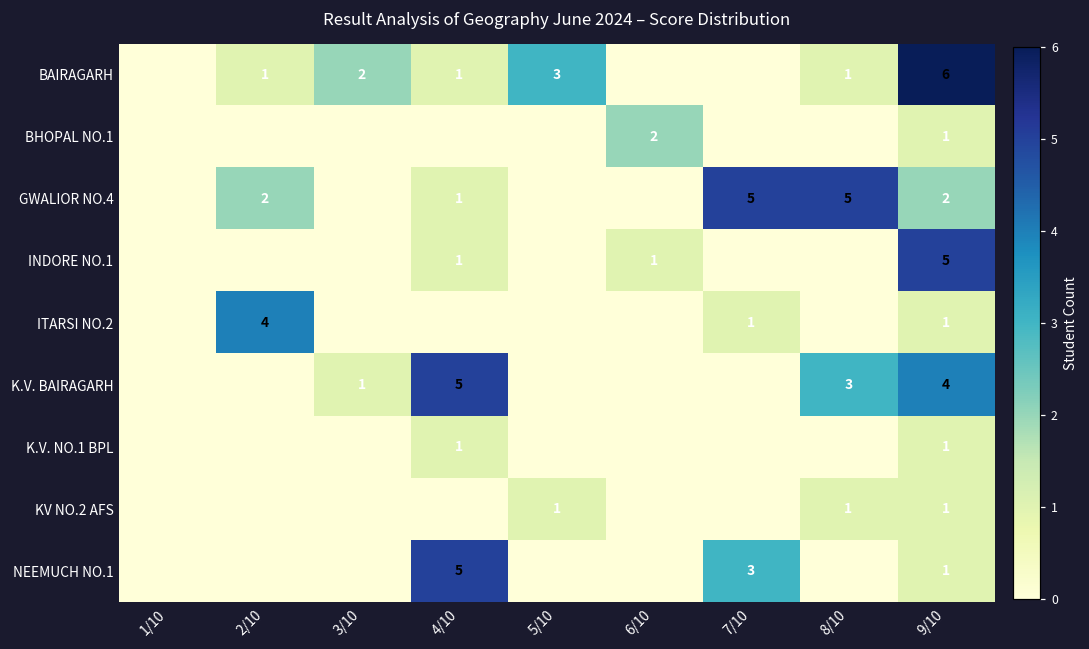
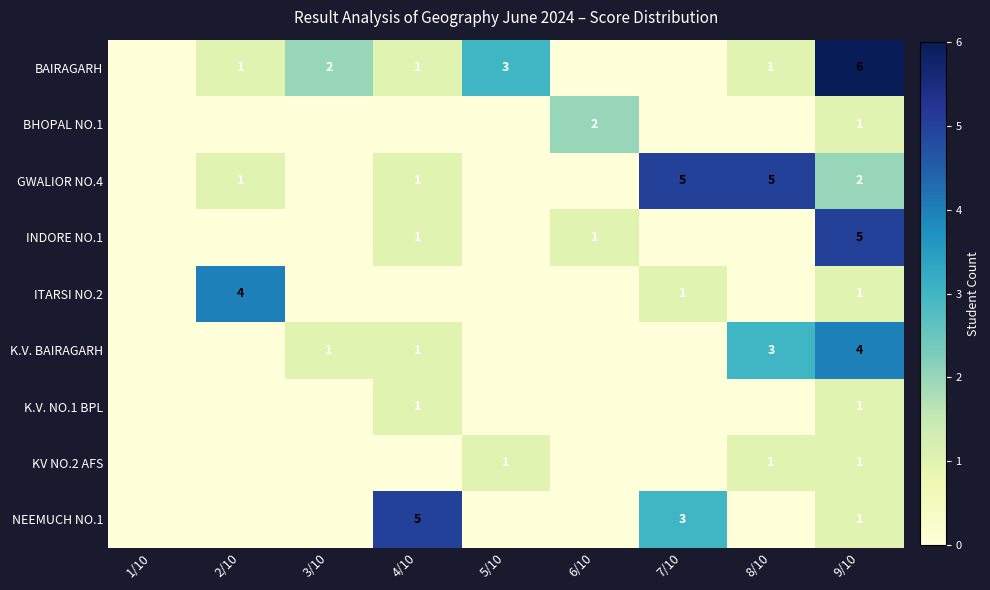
  {
    "BAIRAGARH": {
      "2/10": 1,
      "3/10": 2,
      "4/10": 1,
      "5/10": 3,
      "8/10": 1,
      "9/10": 6
    },
    "BHOPAL NO.1": {
      "6/10": 2,
      "9/10": 1
    },
    "GWALIOR NO.4": {
-     "2/10": 2,
+     "2/10": 1,
      "4/10": 1,
      "7/10": 5,
      "8/10": 5,
      "9/10": 2
    },
    "INDORE NO.1": {
      "4/10": 1,
      "6/10": 1,
      "9/10": 5
    },
    "ITARSI NO.2": {
      "2/10": 4,
      "7/10": 1,
      "9/10": 1
    },
    "K.V. BAIRAGARH": {
      "3/10": 1,
-     "4/10": 5,
+     "4/10": 1,
      "8/10": 3,
      "9/10": 4
    },
    "K.V. NO.1 BPL": {
      "4/10": 1,
      "9/10": 1
    },
    "KV NO.2 AFS": {
      "5/10": 1,
      "8/10": 1,
      "9/10": 1
    },
    "NEEMUCH NO.1": {
      "4/10": 5,
      "7/10": 3,
      "9/10": 1
    }
  }
